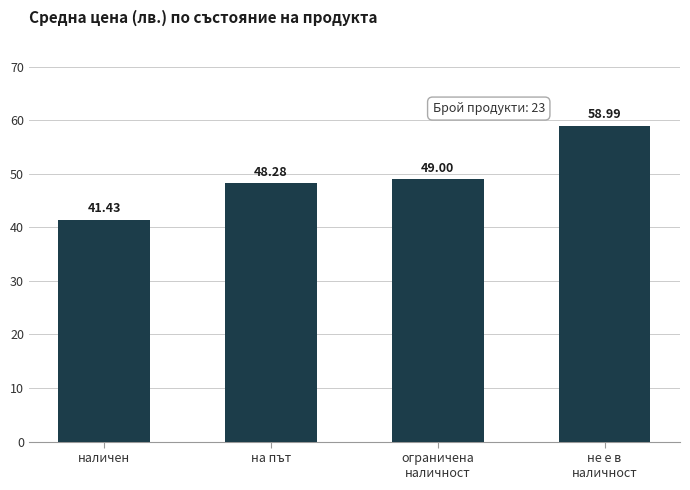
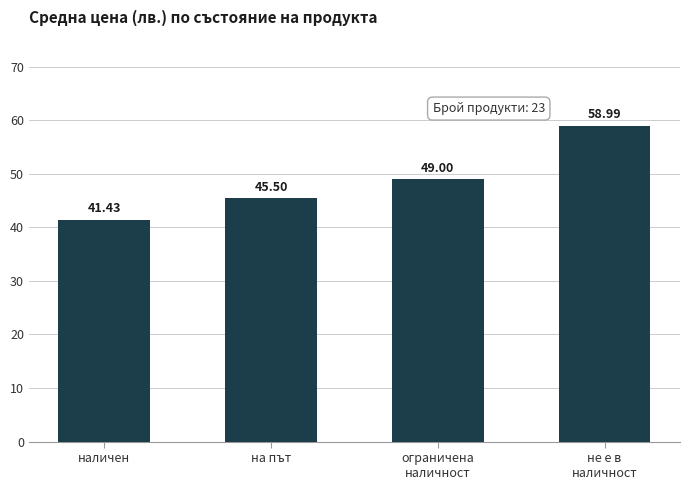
  {
    "наличен": 41.43,
-   "на път": 48.28,
+   "на път": 45.50,
    "ограничена наличност": 49.00,
    "не е в наличност": 58.99
  }
